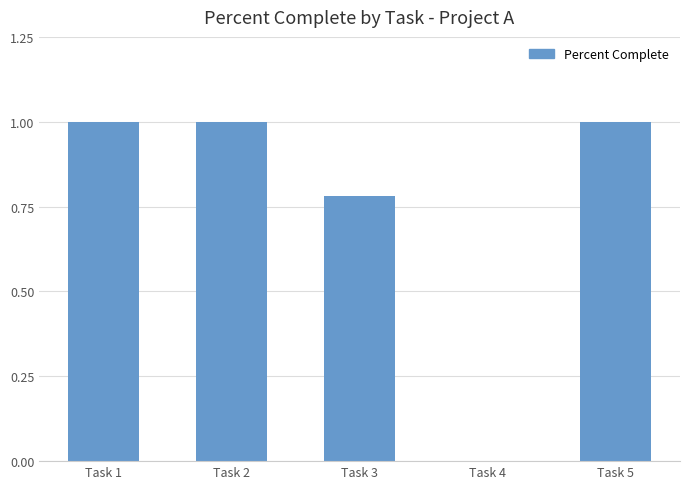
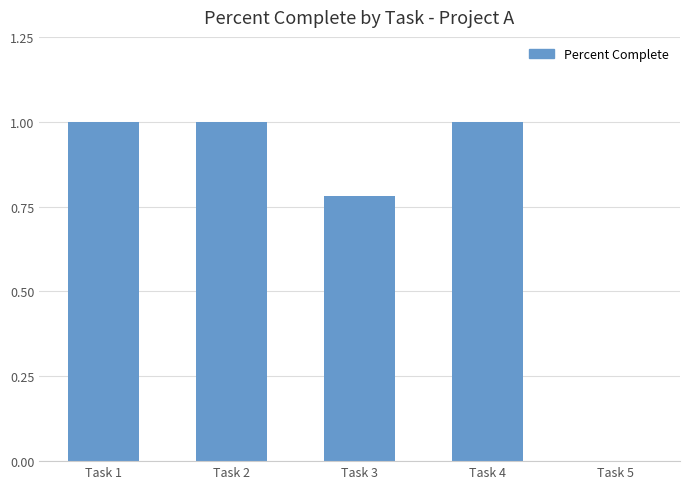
  {
    "Task 1": 1,
    "Task 2": 1,
    "Task 3": 0.78,
-   "Task 4": 0,
-   "Task 5": 1
+   "Task 4": 1,
+   "Task 5": 0
  }
